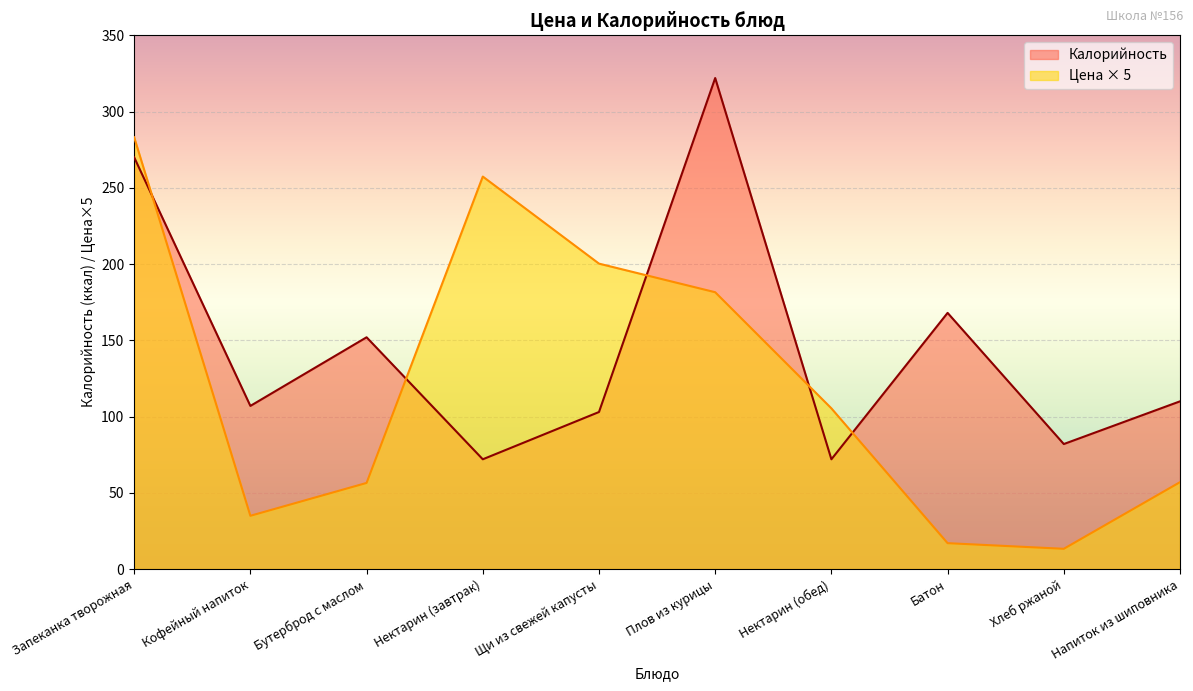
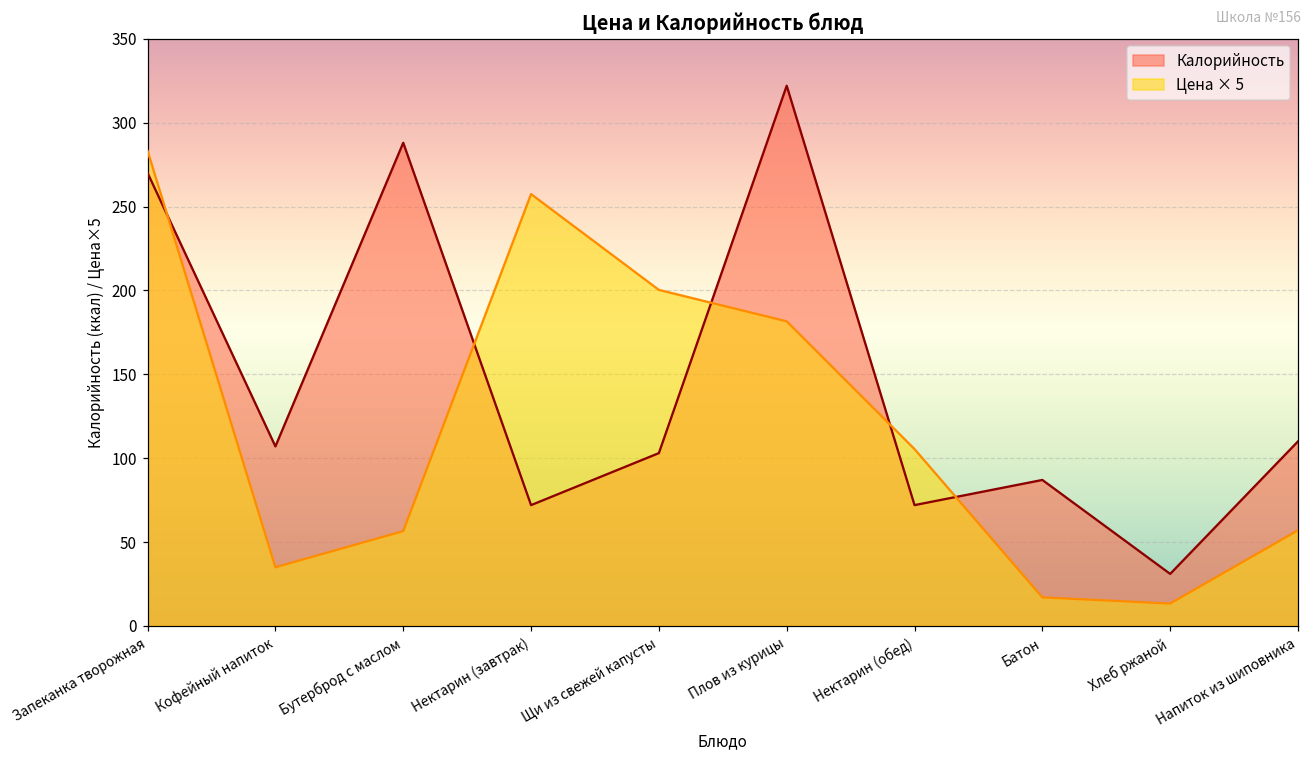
  {
    "Калорийность": {
      "Запеканка творожная": 270,
      "Кофейный напиток": 107,
-     "Бутерброд с маслом": 152,
+     "Бутерброд с маслом": 288,
      "Нектарин (завтрак)": 72,
      "Щи из свежей капусты": 103,
      "Плов из курицы": 322,
      "Нектарин (обед)": 72,
-     "Батон": 168,
-     "Хлеб ржаной": 82,
+     "Батон": 87,
+     "Хлеб ржаной": 31,
      "Напиток из шиповника": 110
    },
    "Цена × 5": {
      "Запеканка творожная": 283,
      "Кофейный напиток": 35,
      "Бутерброд с маслом": 57,
      "Нектарин (завтрак)": 257,
      "Щи из свежей капусты": 200,
      "Плов из курицы": 182,
      "Нектарин (обед)": 105,
      "Батон": 17,
      "Хлеб ржаной": 13,
      "Напиток из шиповника": 57
    }
  }
